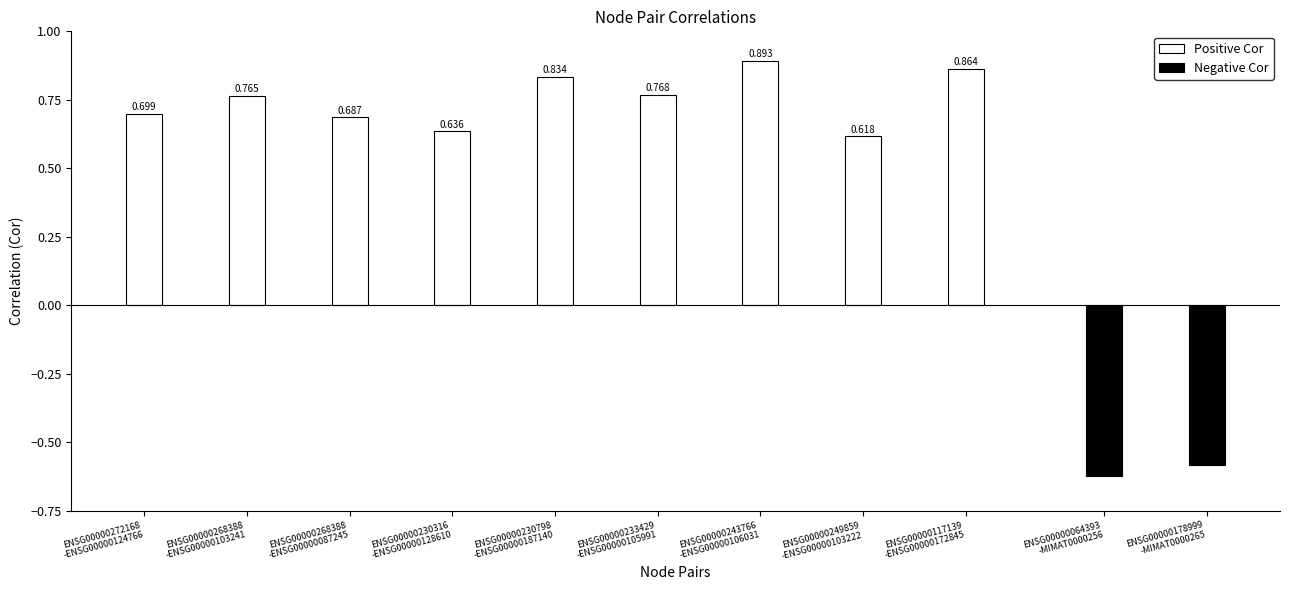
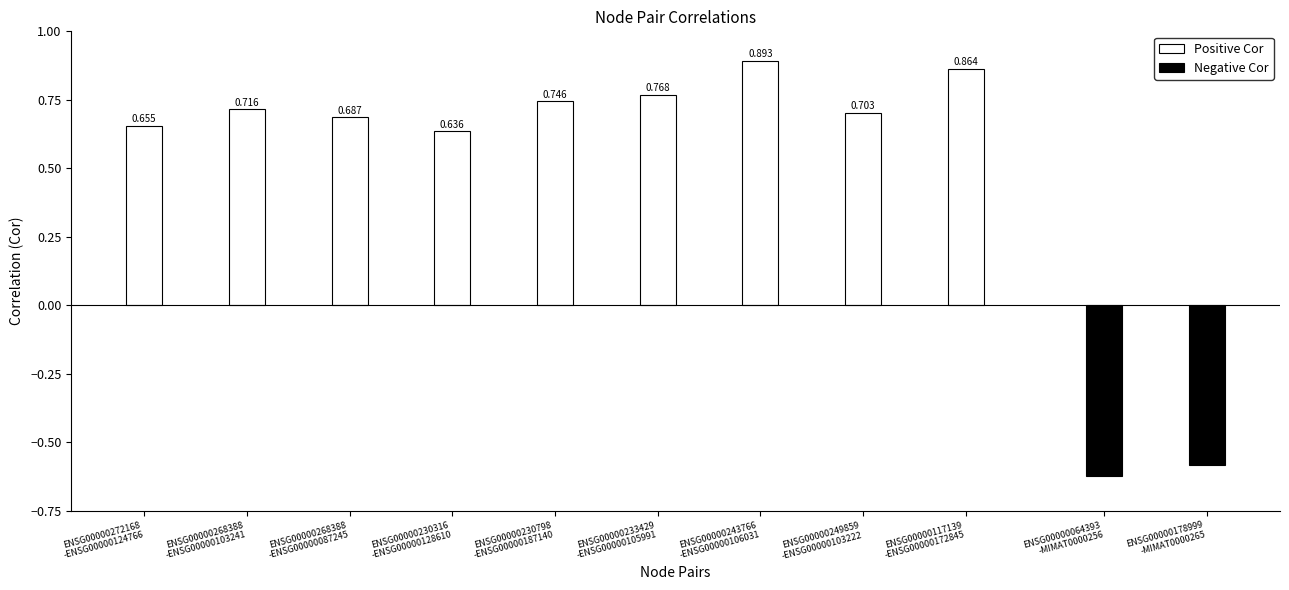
  {
    "Positive Cor": {
-     "ENSG00000272168 -ENSG00000124766": 0.699,
-     "ENSG00000268388 -ENSG00000103241": 0.765,
+     "ENSG00000272168 -ENSG00000124766": 0.655,
+     "ENSG00000268388 -ENSG00000103241": 0.716,
      "ENSG00000268388 -ENSG00000087245": 0.687,
      "ENSG00000230316 -ENSG00000128610": 0.636,
-     "ENSG00000230798 -ENSG00000187140": 0.834,
+     "ENSG00000230798 -ENSG00000187140": 0.746,
      "ENSG00000233429 -ENSG00000105991": 0.768,
      "ENSG00000243766 -ENSG00000106031": 0.893,
-     "ENSG00000249859 -ENSG00000103222": 0.618,
+     "ENSG00000249859 -ENSG00000103222": 0.703,
      "ENSG00000117139 -ENSG00000172845": 0.864
    },
    "Negative Cor": {
      "ENSG00000064393 -MIMAT0000256": -0.62,
      "ENSG00000178999 -MIMAT0000265": -0.59
    }
  }
